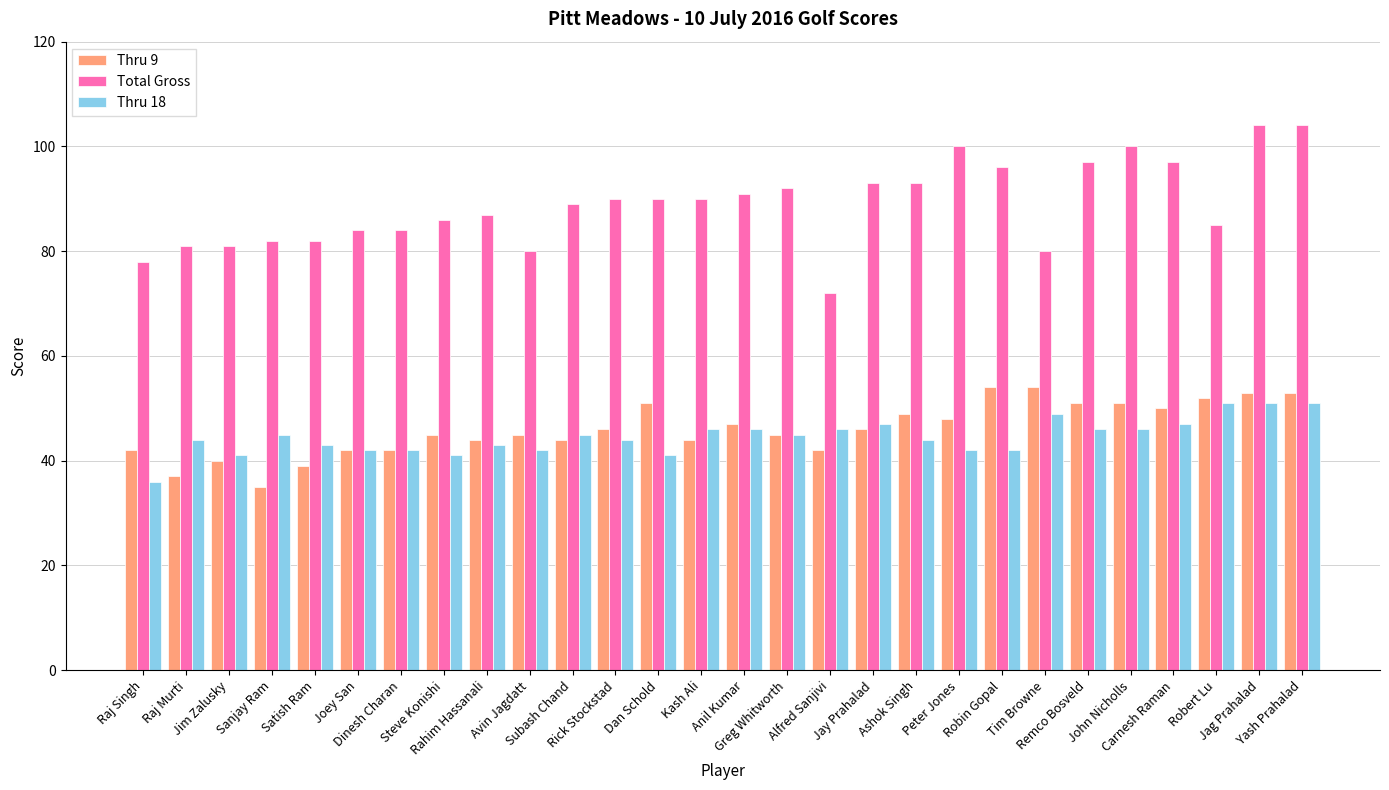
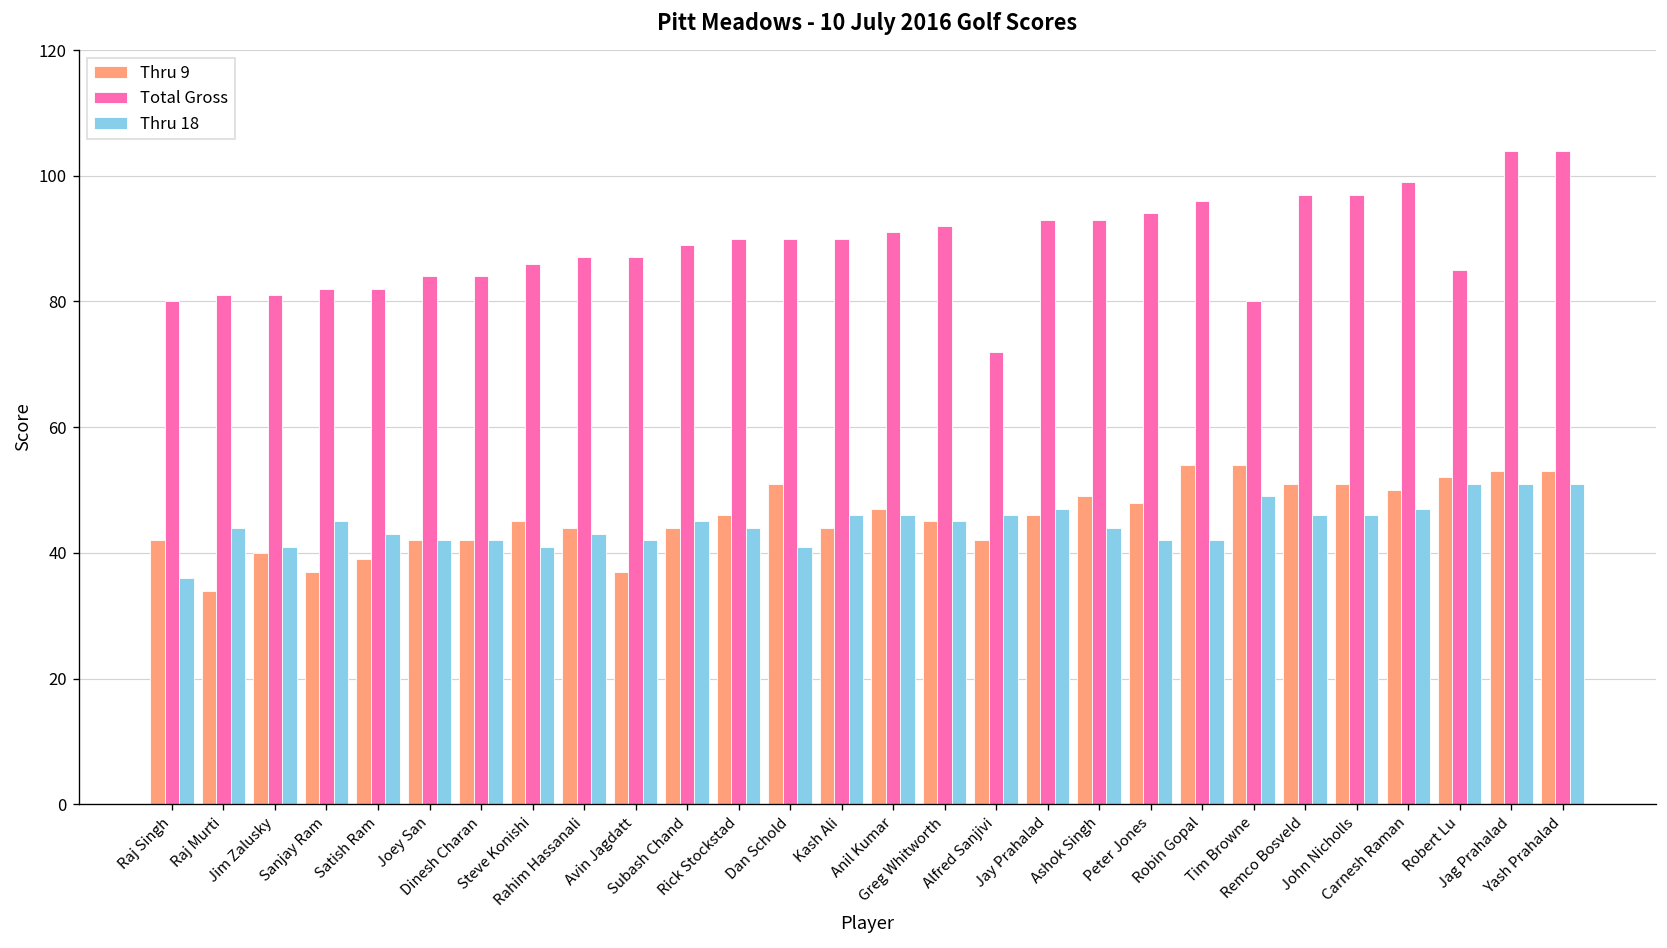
  {
    "Thru 9": {
      "Raj Singh": 42,
-     "Raj Murti": 37,
+     "Raj Murti": 34,
      "Jim Zalusky": 40,
-     "Sanjay Ram": 35,
+     "Sanjay Ram": 37,
      "Satish Ram": 39,
      "Joey San": 42,
      "Dinesh Charan": 42,
      "Steve Konishi": 45,
      "Rahim Hassanali": 44,
-     "Avin Jagdatt": 45,
+     "Avin Jagdatt": 37,
      "Subash Chand": 44,
      "Rick Stockstad": 46,
      "Dan Schold": 51,
      "Kash Ali": 44,
      "Anil Kumar": 47,
      "Greg Whitworth": 45,
      "Alfred Sanjivi": 42,
      "Jay Prahalad": 46,
      "Ashok Singh": 49,
      "Peter Jones": 48,
      "Robin Gopal": 54,
      "Tim Browne": 54,
      "Remco Bosveld": 51,
      "John Nicholls": 51,
      "Carnesh Raman": 50,
      "Robert Lu": 52,
      "Jag Prahalad": 53,
      "Yash Prahalad": 53
    },
    "Total Gross": {
-     "Raj Singh": 78,
+     "Raj Singh": 80,
      "Raj Murti": 81,
      "Jim Zalusky": 81,
      "Sanjay Ram": 82,
      "Satish Ram": 82,
      "Joey San": 84,
      "Dinesh Charan": 84,
      "Steve Konishi": 86,
      "Rahim Hassanali": 87,
-     "Avin Jagdatt": 80,
+     "Avin Jagdatt": 87,
      "Subash Chand": 89,
      "Rick Stockstad": 90,
      "Dan Schold": 90,
      "Kash Ali": 90,
      "Anil Kumar": 91,
      "Greg Whitworth": 92,
      "Alfred Sanjivi": 72,
      "Jay Prahalad": 93,
      "Ashok Singh": 93,
-     "Peter Jones": 100,
+     "Peter Jones": 94,
      "Robin Gopal": 96,
      "Tim Browne": 80,
      "Remco Bosveld": 97,
-     "John Nicholls": 100,
-     "Carnesh Raman": 97,
+     "John Nicholls": 97,
+     "Carnesh Raman": 99,
      "Robert Lu": 85,
      "Jag Prahalad": 104,
      "Yash Prahalad": 104
    },
    "Thru 18": {
      "Raj Singh": 36,
      "Raj Murti": 44,
      "Jim Zalusky": 41,
      "Sanjay Ram": 45,
      "Satish Ram": 43,
      "Joey San": 42,
      "Dinesh Charan": 42,
      "Steve Konishi": 41,
      "Rahim Hassanali": 43,
      "Avin Jagdatt": 42,
      "Subash Chand": 45,
      "Rick Stockstad": 44,
      "Dan Schold": 41,
      "Kash Ali": 46,
      "Anil Kumar": 46,
      "Greg Whitworth": 45,
      "Alfred Sanjivi": 46,
      "Jay Prahalad": 47,
      "Ashok Singh": 44,
      "Peter Jones": 42,
      "Robin Gopal": 42,
      "Tim Browne": 49,
      "Remco Bosveld": 46,
      "John Nicholls": 46,
      "Carnesh Raman": 47,
      "Robert Lu": 51,
      "Jag Prahalad": 51,
      "Yash Prahalad": 51
    }
  }
